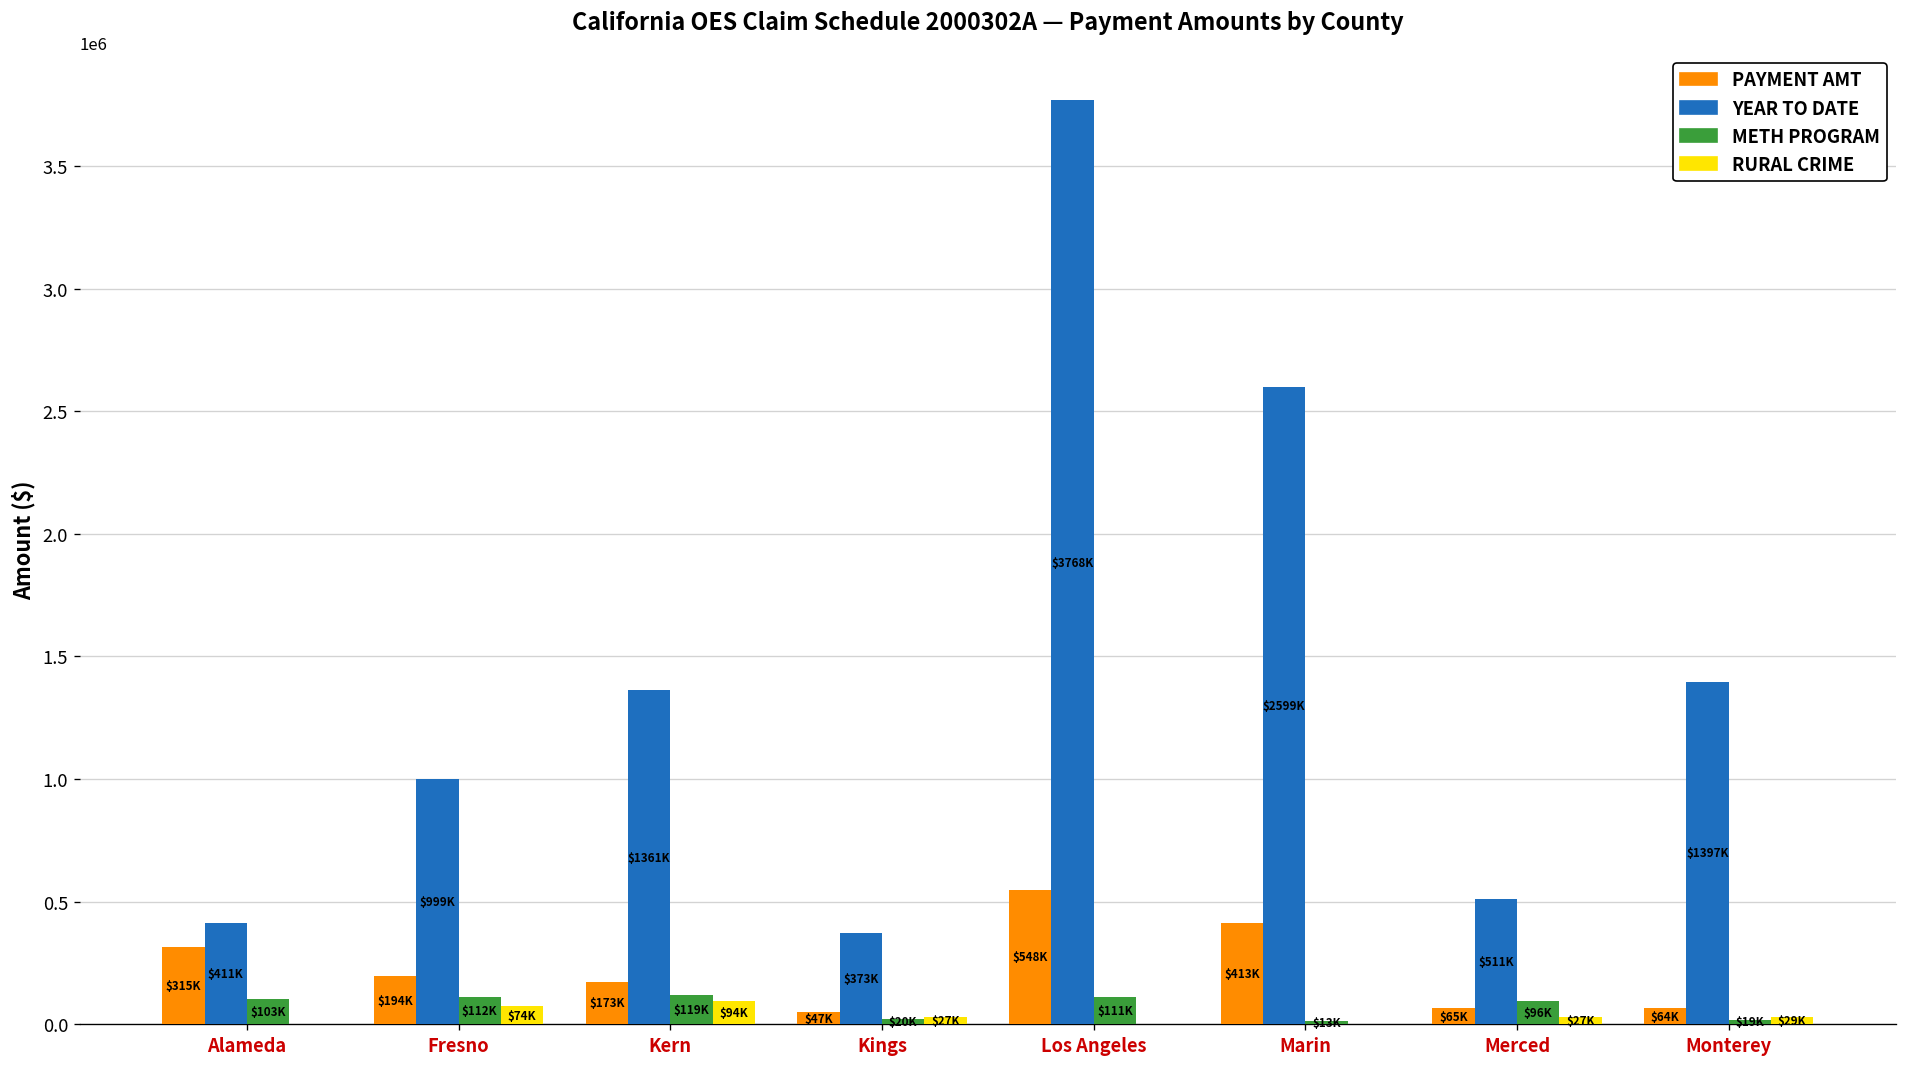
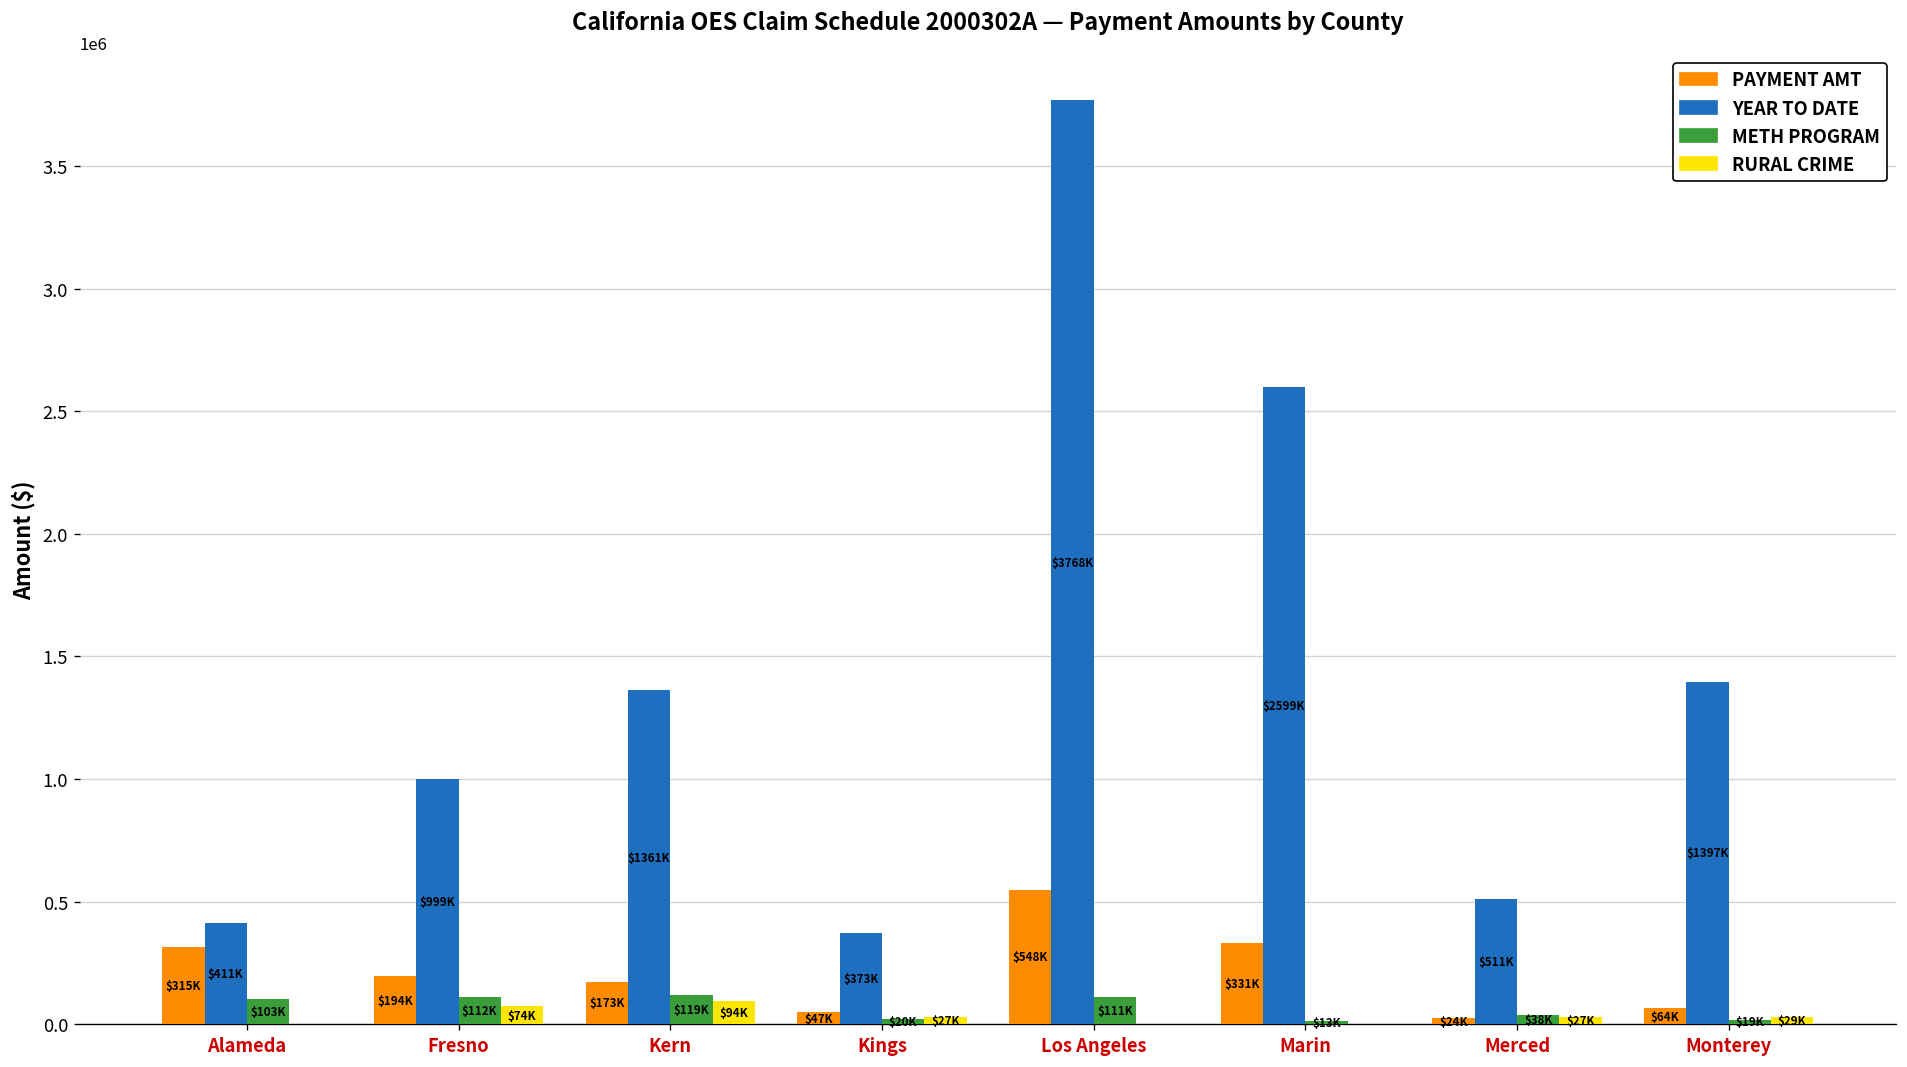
  {
    "PAYMENT AMT": {
      "Alameda": "$315K",
      "Fresno": "$194K",
      "Kern": "$173K",
      "Kings": "$47K",
      "Los Angeles": "$548K",
-     "Marin": "$413K",
-     "Merced": "$65K",
+     "Marin": "$331K",
+     "Merced": "$24K",
      "Monterey": "$64K"
    },
    "YEAR TO DATE": {
      "Alameda": "$411K",
      "Fresno": "$999K",
      "Kern": "$1361K",
      "Kings": "$373K",
      "Los Angeles": "$3768K",
      "Marin": "$2599K",
      "Merced": "$511K",
      "Monterey": "$1397K"
    },
    "METH PROGRAM": {
      "Alameda": "$103K",
      "Fresno": "$112K",
      "Kern": "$119K",
      "Kings": "$20K",
      "Los Angeles": "$111K",
      "Marin": "$13K",
-     "Merced": "$96K",
+     "Merced": "$38K",
      "Monterey": "$19K"
    },
    "RURAL CRIME": {
      "Fresno": "$74K",
      "Kern": "$94K",
      "Kings": "$27K",
      "Merced": "$27K",
      "Monterey": "$29K"
    }
  }
